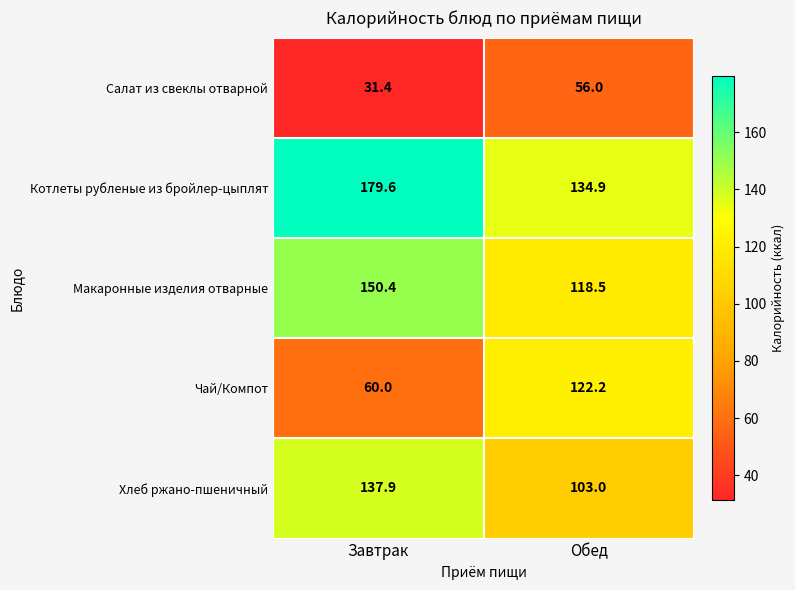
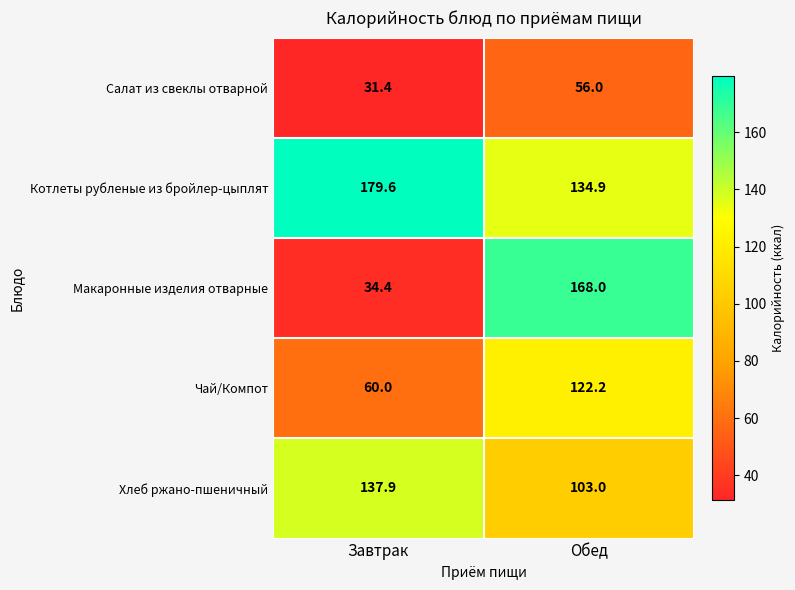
  {
    "Салат из свеклы отварной": {
      "Завтрак": 31.4,
      "Обед": 56.0
    },
    "Котлеты рубленые из бройлер-цыплят": {
      "Завтрак": 179.6,
      "Обед": 134.9
    },
    "Макаронные изделия отварные": {
-     "Завтрак": 150.4,
-     "Обед": 118.5
+     "Завтрак": 34.4,
+     "Обед": 168.0
    },
    "Чай/Компот": {
      "Завтрак": 60.0,
      "Обед": 122.2
    },
    "Хлеб ржано-пшеничный": {
      "Завтрак": 137.9,
      "Обед": 103.0
    }
  }
